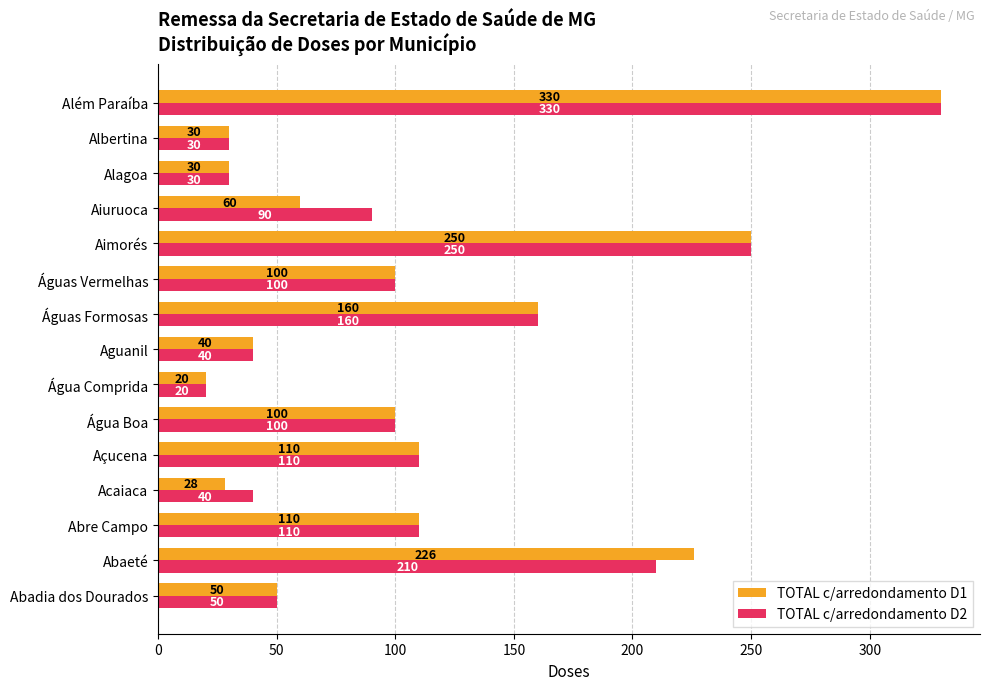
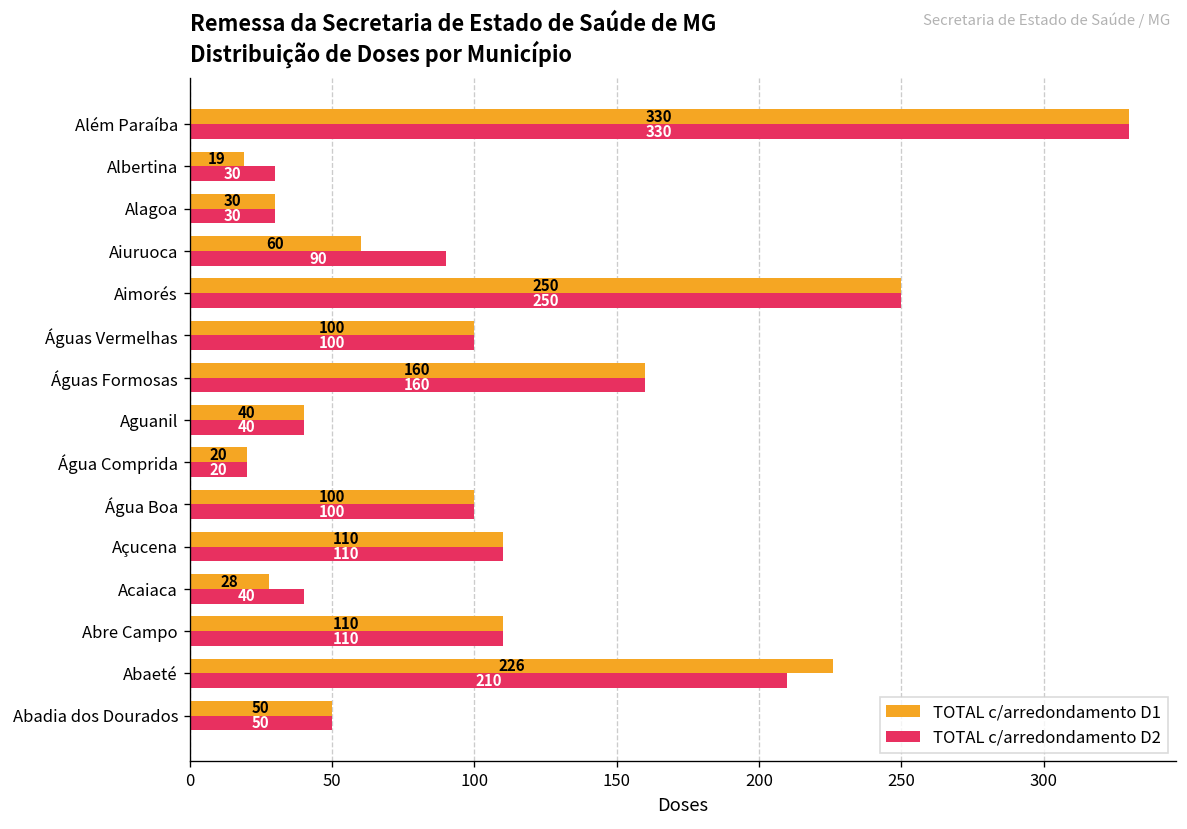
  {
    "TOTAL c/arredondamento D1": {
      "Além Paraíba": 330,
-     "Albertina": 30,
+     "Albertina": 19,
      "Alagoa": 30,
      "Aiuruoca": 60,
      "Aimorés": 250,
      "Águas Vermelhas": 100,
      "Águas Formosas": 160,
      "Aguanil": 40,
      "Água Comprida": 20,
      "Água Boa": 100,
      "Açucena": 110,
      "Acaiaca": 28,
      "Abre Campo": 110,
      "Abaeté": 226,
      "Abadia dos Dourados": 50
    },
    "TOTAL c/arredondamento D2": {
      "Além Paraíba": 330,
      "Albertina": 30,
      "Alagoa": 30,
      "Aiuruoca": 90,
      "Aimorés": 250,
      "Águas Vermelhas": 100,
      "Águas Formosas": 160,
      "Aguanil": 40,
      "Água Comprida": 20,
      "Água Boa": 100,
      "Açucena": 110,
      "Acaiaca": 40,
      "Abre Campo": 110,
      "Abaeté": 210,
      "Abadia dos Dourados": 50
    }
  }
